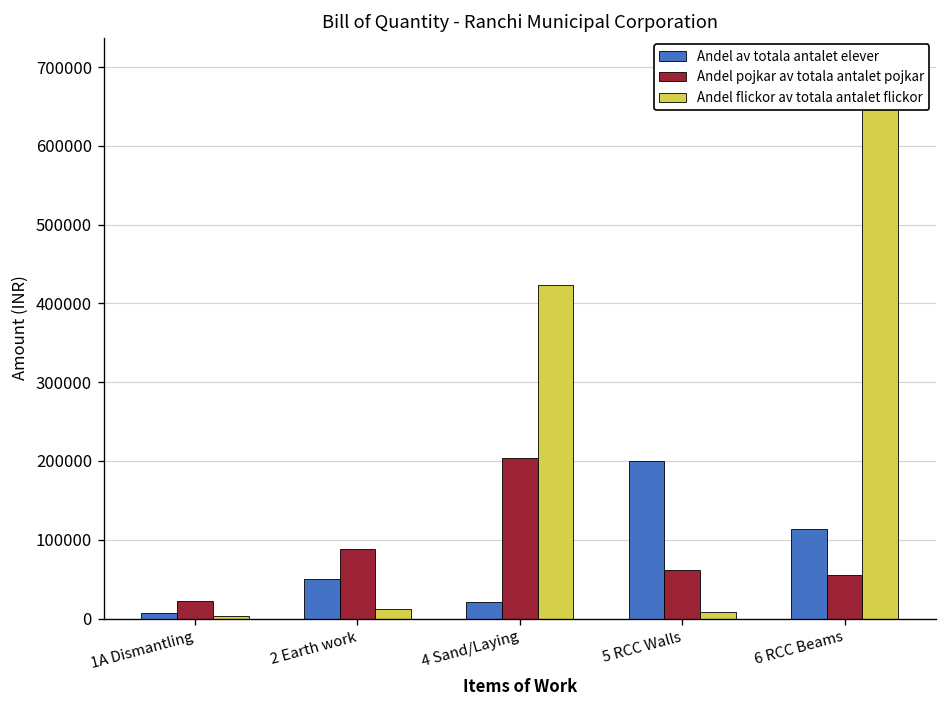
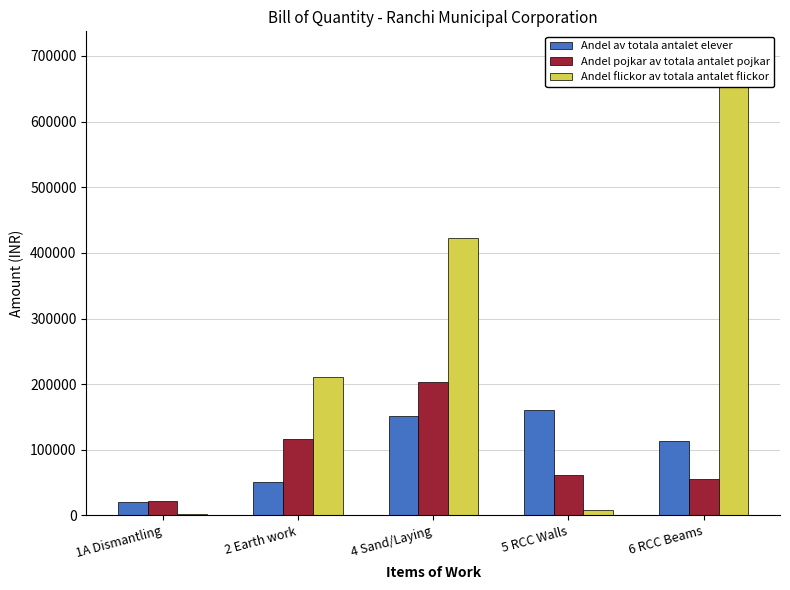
  {
    "Andel av totala antalet elever": {
-     "1A Dismantling": 10000,
+     "1A Dismantling": 20000,
      "2 Earth work": 50000,
-     "4 Sand/Laying": 20000,
-     "5 RCC Walls": 200000,
+     "4 Sand/Laying": 150000,
+     "5 RCC Walls": 160000,
      "6 RCC Beams": 110000
    },
    "Andel pojkar av totala antalet pojkar": {
      "1A Dismantling": 20000,
-     "2 Earth work": 90000,
+     "2 Earth work": 120000,
      "4 Sand/Laying": 200000,
      "5 RCC Walls": 60000,
      "6 RCC Beams": 50000
    },
    "Andel flickor av totala antalet flickor": {
-     "2 Earth work": 10000,
+     "2 Earth work": 210000,
      "4 Sand/Laying": 420000,
      "5 RCC Walls": 10000
    }
  }
